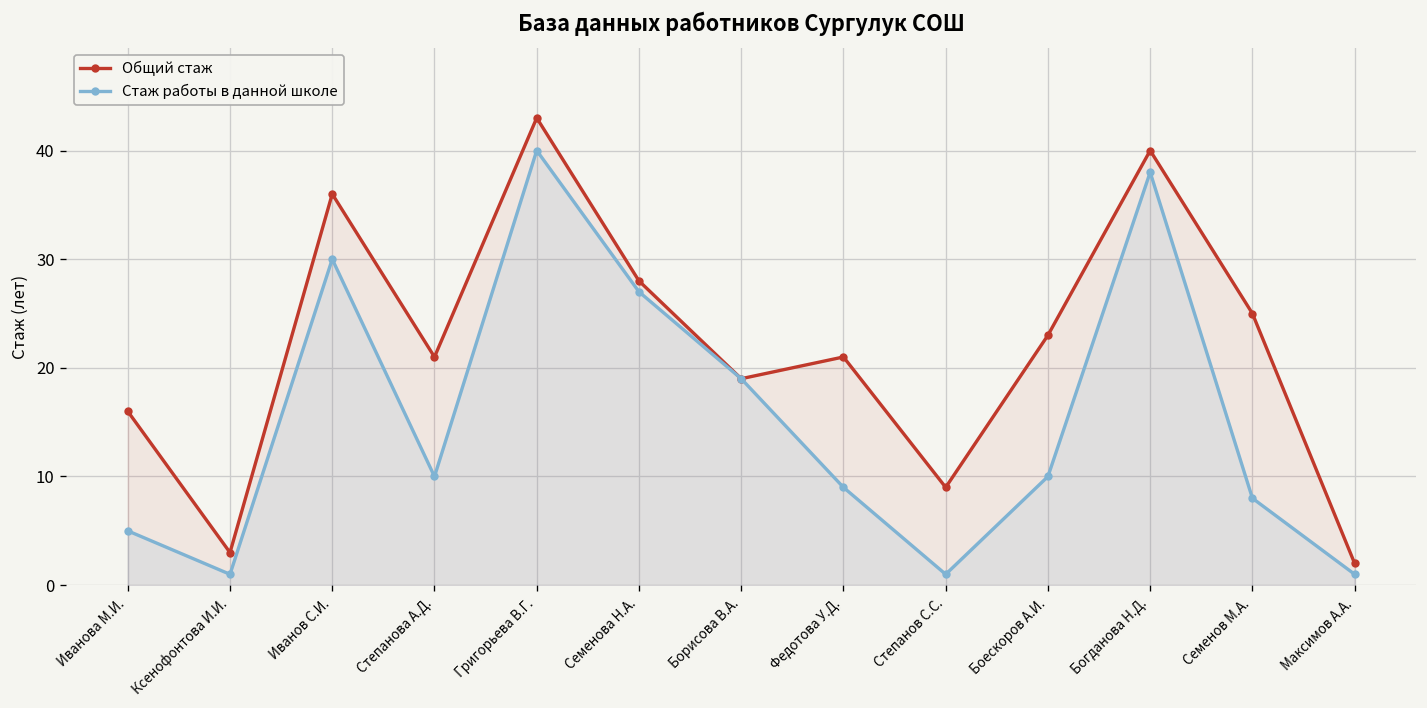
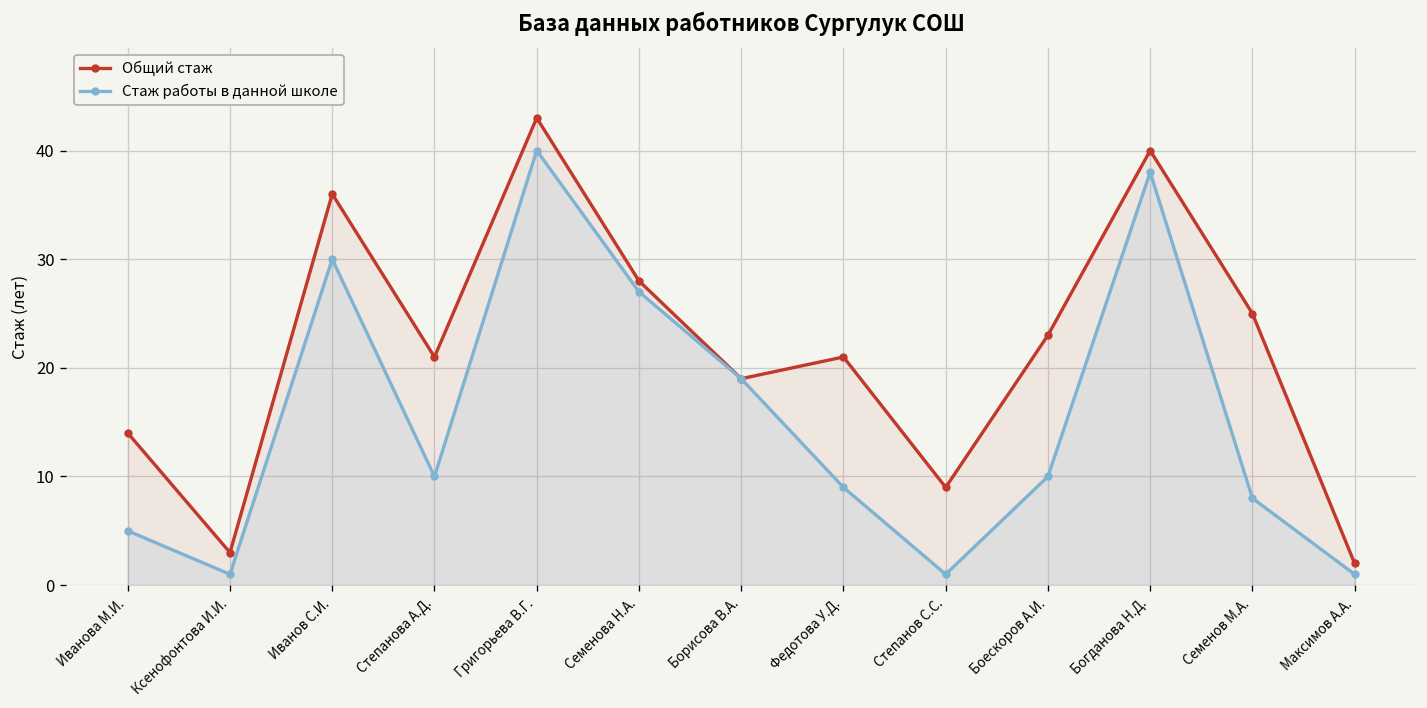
  {
    "Общий стаж": {
-     "Иванова М.И.": 16,
+     "Иванова М.И.": 14,
      "Ксенофонтова И.И.": 3,
      "Иванов С.И.": 36,
      "Степанова А.Д.": 21,
      "Григорьева В.Г.": 43,
      "Семенова Н.А.": 28,
      "Федотова У.Д.": 21,
      "Степанов С.С.": 9,
      "Боескоров А.И.": 23,
      "Богданова Н.Д.": 40,
      "Семенов М.А.": 25,
      "Максимов А.А.": 2
    },
    "Стаж работы в данной школе": {
      "Иванова М.И.": 5,
      "Ксенофонтова И.И.": 1,
      "Иванов С.И.": 30,
      "Степанова А.Д.": 10,
      "Григорьева В.Г.": 40,
      "Семенова Н.А.": 27,
      "Федотова У.Д.": 9,
      "Степанов С.С.": 1,
      "Боескоров А.И.": 10,
      "Богданова Н.Д.": 38,
      "Семенов М.А.": 8,
      "Максимов А.А.": 1
    }
  }
